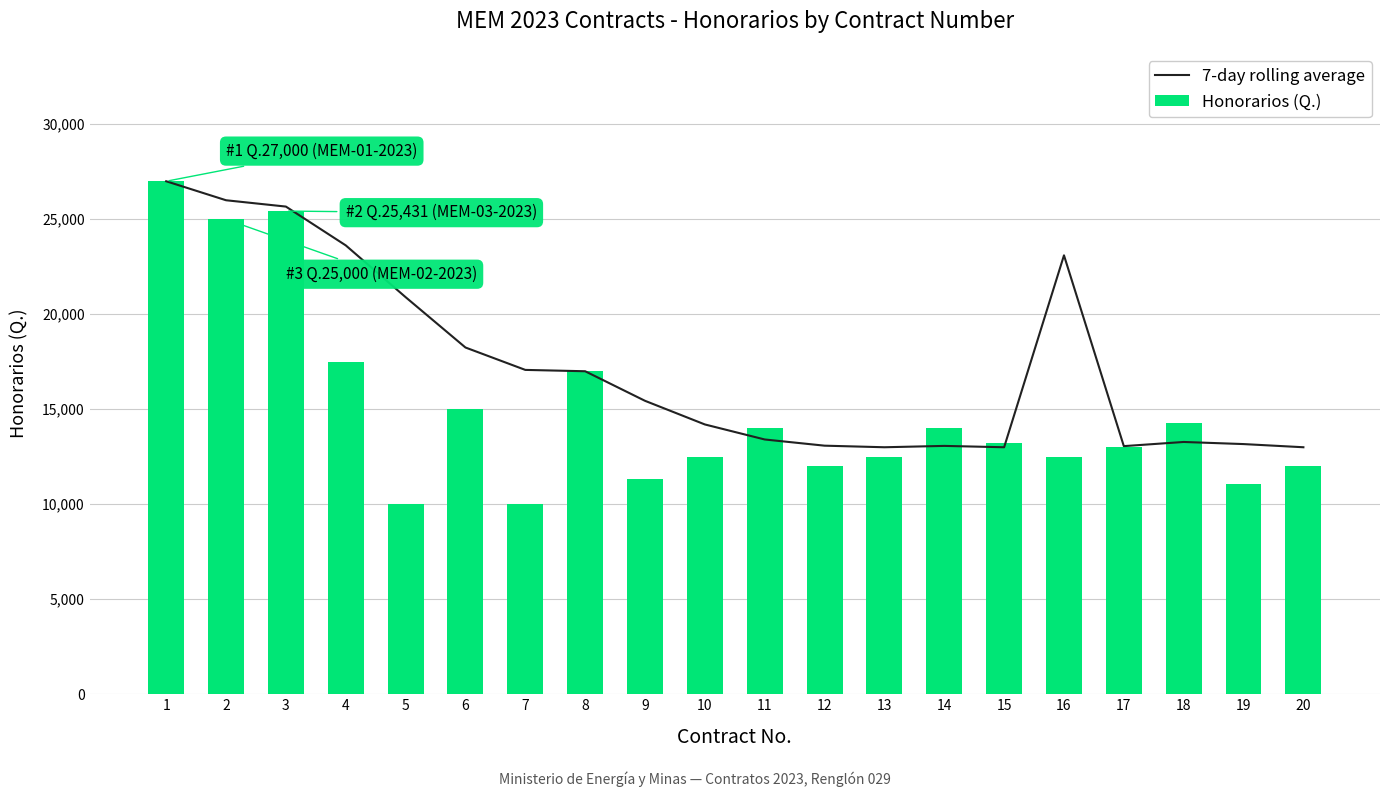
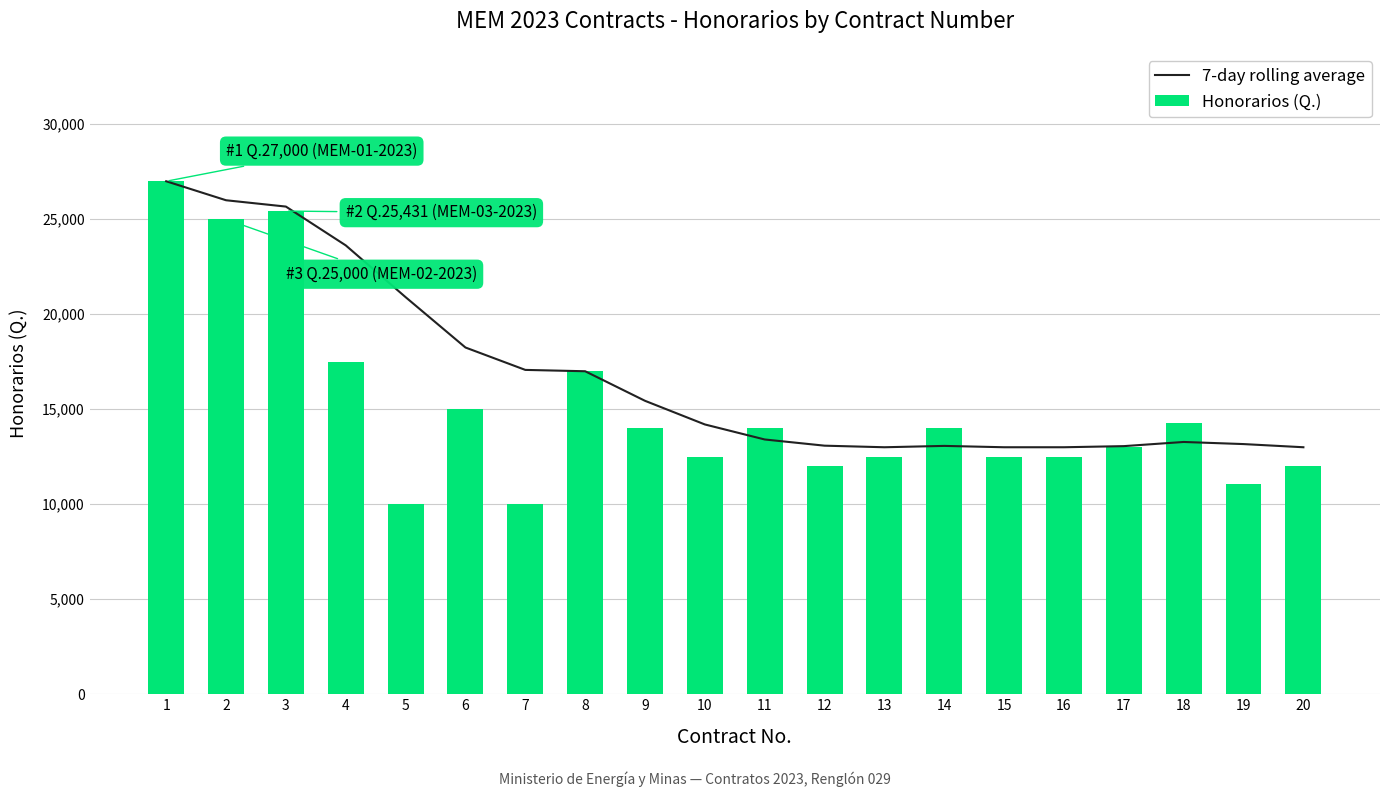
  {
    "7-day rolling average": {
      "2": "26,000",
      "5": "20,900",
      "6": "18,300",
      "7": "17,100",
      "8": "17,000",
      "9": "15,400",
      "10": "14,200",
      "11": "13,400",
      "12": "13,100",
      "13": "13,000",
      "14": "13,100",
      "15": "13,000",
-     "16": "23,100",
+     "16": "13,000",
      "17": "13,100",
      "18": "13,300",
      "19": "13,200",
      "20": "13,000"
    },
    "Honorarios (Q.)": {
      "2": "25,000",
      "4": "17,500",
      "5": "10,000",
      "6": "15,000",
      "7": "10,000",
      "8": "17,000",
-     "9": "11,300",
+     "9": "14,000",
      "10": "12,500",
      "11": "14,000",
      "12": "12,000",
      "13": "12,500",
      "14": "14,000",
-     "15": "13,200",
+     "15": "12,500",
      "16": "12,500",
      "17": "13,000",
      "18": "14,300",
      "19": "11,100",
      "20": "12,000"
    }
  }
